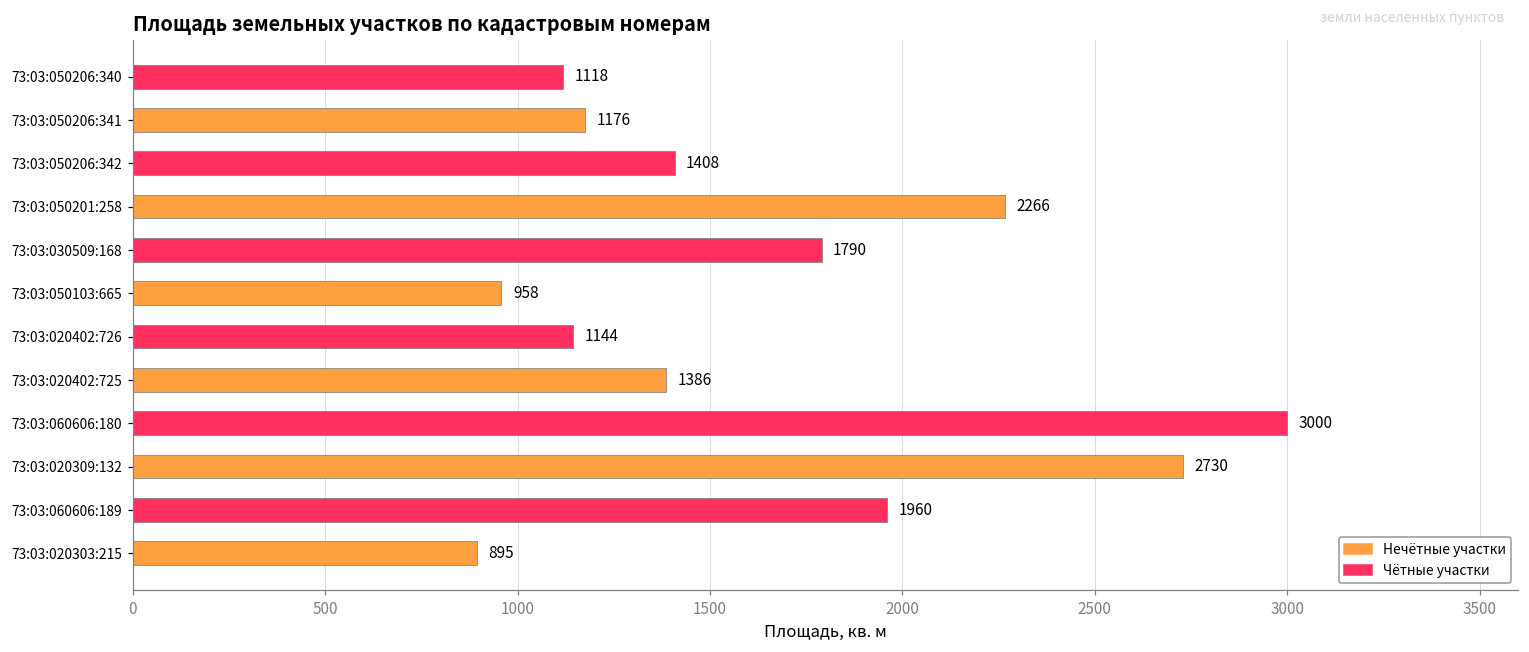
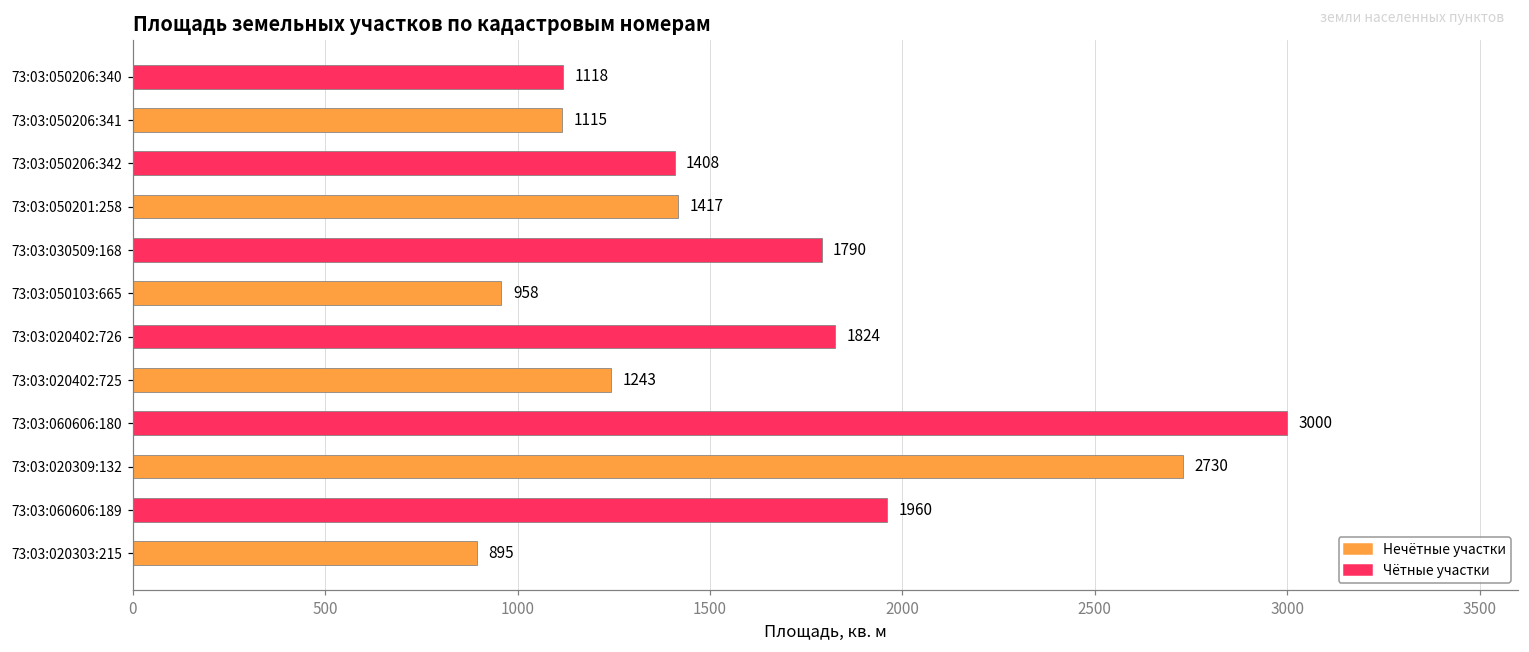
  {
    "73:03:050206:340": 1118,
-   "73:03:050206:341": 1176,
+   "73:03:050206:341": 1115,
    "73:03:050206:342": 1408,
-   "73:03:050201:258": 2266,
+   "73:03:050201:258": 1417,
    "73:03:030509:168": 1790,
    "73:03:050103:665": 958,
-   "73:03:020402:726": 1144,
-   "73:03:020402:725": 1386,
+   "73:03:020402:726": 1824,
+   "73:03:020402:725": 1243,
    "73:03:060606:180": 3000,
    "73:03:020309:132": 2730,
    "73:03:060606:189": 1960,
    "73:03:020303:215": 895
  }
